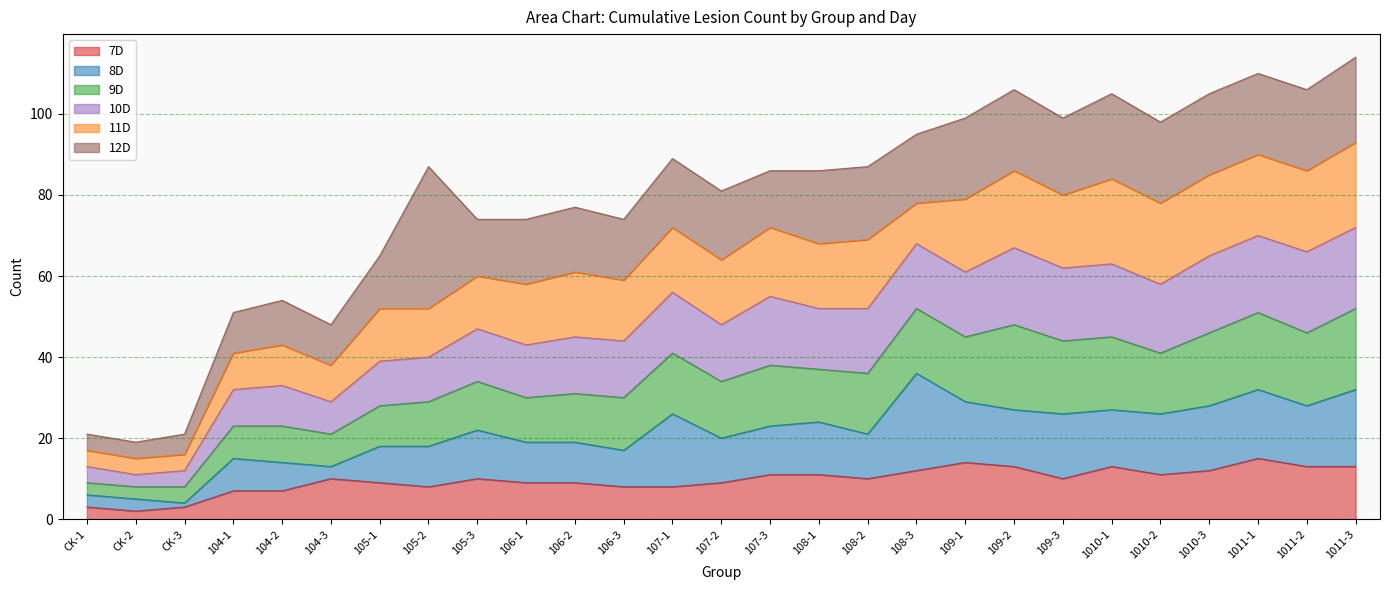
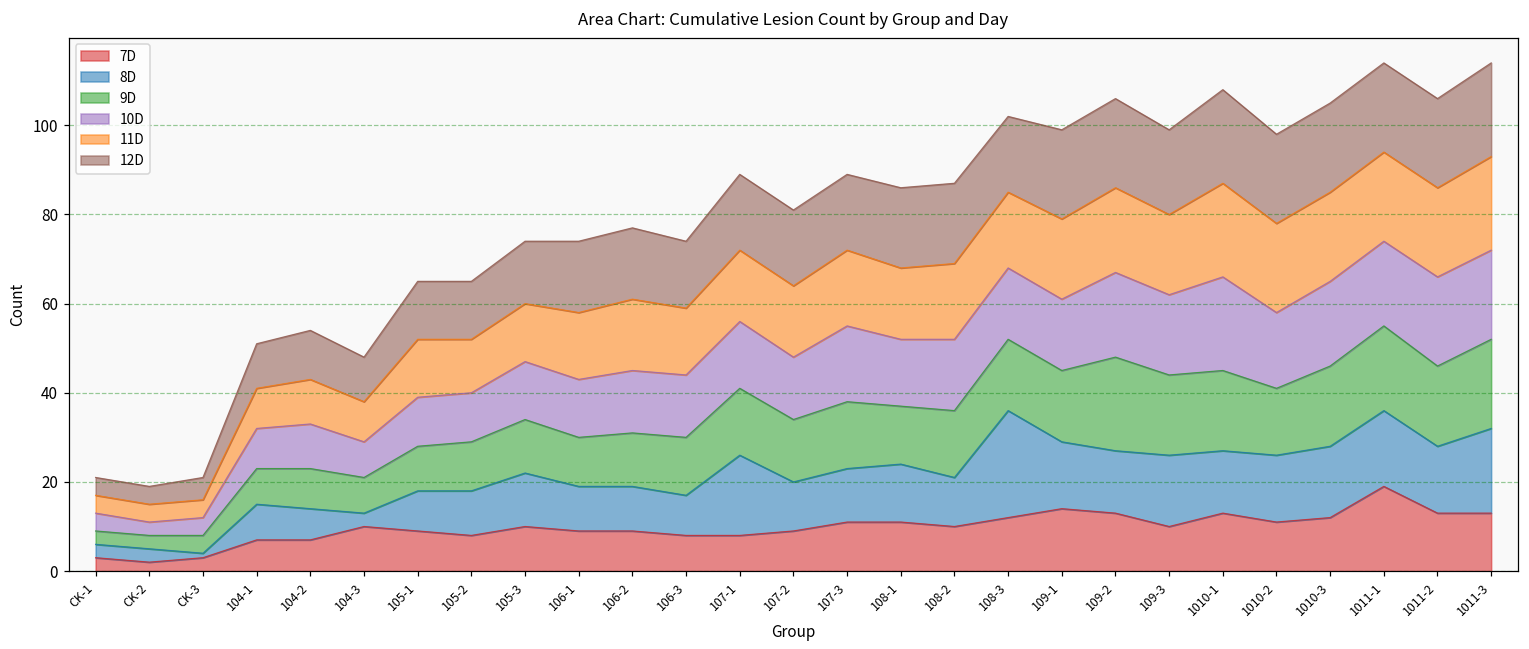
  {
    "7D": {
      "CK-1": 3,
      "CK-2": 2,
      "CK-3": 3,
      "104-1": 7,
      "104-2": 7,
      "104-3": 10,
      "105-1": 9,
      "105-2": 8,
      "105-3": 10,
      "106-1": 9,
      "106-2": 9,
      "106-3": 8,
      "107-1": 8,
      "107-2": 9,
      "107-3": 11,
      "108-1": 11,
      "108-2": 10,
      "108-3": 12,
      "109-1": 14,
      "109-2": 13,
      "109-3": 10,
      "1010-1": 13,
      "1010-2": 11,
      "1010-3": 12,
-     "1011-1": 15,
+     "1011-1": 19,
      "1011-2": 13,
      "1011-3": 13
    },
    "8D": {
      "CK-1": 3,
      "CK-2": 3,
      "CK-3": 1,
      "104-1": 8,
      "104-2": 7,
      "104-3": 3,
      "105-1": 9,
      "105-2": 10,
      "105-3": 12,
      "106-1": 10,
      "106-2": 10,
      "106-3": 9,
      "107-1": 18,
      "107-2": 11,
      "107-3": 12,
      "108-1": 13,
      "108-2": 11,
      "108-3": 24,
      "109-1": 15,
      "109-2": 14,
      "109-3": 16,
      "1010-1": 14,
      "1010-2": 15,
      "1010-3": 16,
      "1011-1": 17,
      "1011-2": 15,
      "1011-3": 19
    },
    "9D": {
      "CK-1": 3,
      "CK-2": 3,
      "CK-3": 4,
      "104-1": 8,
      "104-2": 9,
      "104-3": 8,
      "105-1": 10,
      "105-2": 11,
      "105-3": 12,
      "106-1": 11,
      "106-2": 12,
      "106-3": 13,
      "107-1": 15,
      "107-2": 14,
      "107-3": 15,
      "108-1": 13,
      "108-2": 15,
      "108-3": 16,
      "109-1": 16,
      "109-2": 21,
      "109-3": 18,
      "1010-1": 18,
      "1010-2": 15,
      "1010-3": 18,
      "1011-1": 19,
      "1011-2": 18,
      "1011-3": 20
    },
    "10D": {
      "CK-1": 4,
      "CK-2": 3,
      "CK-3": 4,
      "104-1": 9,
      "104-2": 10,
      "104-3": 8,
      "105-1": 11,
      "105-2": 11,
      "105-3": 13,
      "106-1": 13,
      "106-2": 14,
      "106-3": 14,
      "107-1": 15,
      "107-2": 14,
      "107-3": 17,
      "108-1": 15,
      "108-2": 16,
      "108-3": 16,
      "109-1": 16,
      "109-2": 19,
      "109-3": 18,
-     "1010-1": 18,
+     "1010-1": 21,
      "1010-2": 17,
      "1010-3": 19,
      "1011-1": 19,
      "1011-2": 20,
      "1011-3": 20
    },
    "11D": {
      "CK-1": 4,
      "CK-2": 4,
      "CK-3": 4,
      "104-1": 9,
      "104-2": 10,
      "104-3": 9,
      "105-1": 13,
      "105-2": 12,
      "105-3": 13,
      "106-1": 15,
      "106-2": 16,
      "106-3": 15,
      "107-1": 16,
      "107-2": 16,
      "107-3": 17,
      "108-1": 16,
      "108-2": 17,
-     "108-3": 10,
+     "108-3": 17,
      "109-1": 18,
      "109-2": 19,
      "109-3": 18,
      "1010-1": 21,
      "1010-2": 20,
      "1010-3": 20,
      "1011-1": 20,
      "1011-2": 20,
      "1011-3": 21
    },
    "12D": {
      "CK-1": 4,
      "CK-2": 4,
      "CK-3": 5,
      "104-1": 10,
      "104-2": 11,
      "104-3": 10,
      "105-1": 13,
-     "105-2": 35,
+     "105-2": 13,
      "105-3": 14,
      "106-1": 16,
      "106-2": 16,
      "106-3": 15,
      "107-1": 17,
      "107-2": 17,
-     "107-3": 14,
+     "107-3": 17,
      "108-1": 18,
      "108-2": 18,
      "108-3": 17,
      "109-1": 20,
      "109-2": 20,
      "109-3": 19,
      "1010-1": 21,
      "1010-2": 20,
      "1010-3": 20,
      "1011-1": 20,
      "1011-2": 20,
      "1011-3": 21
    }
  }
